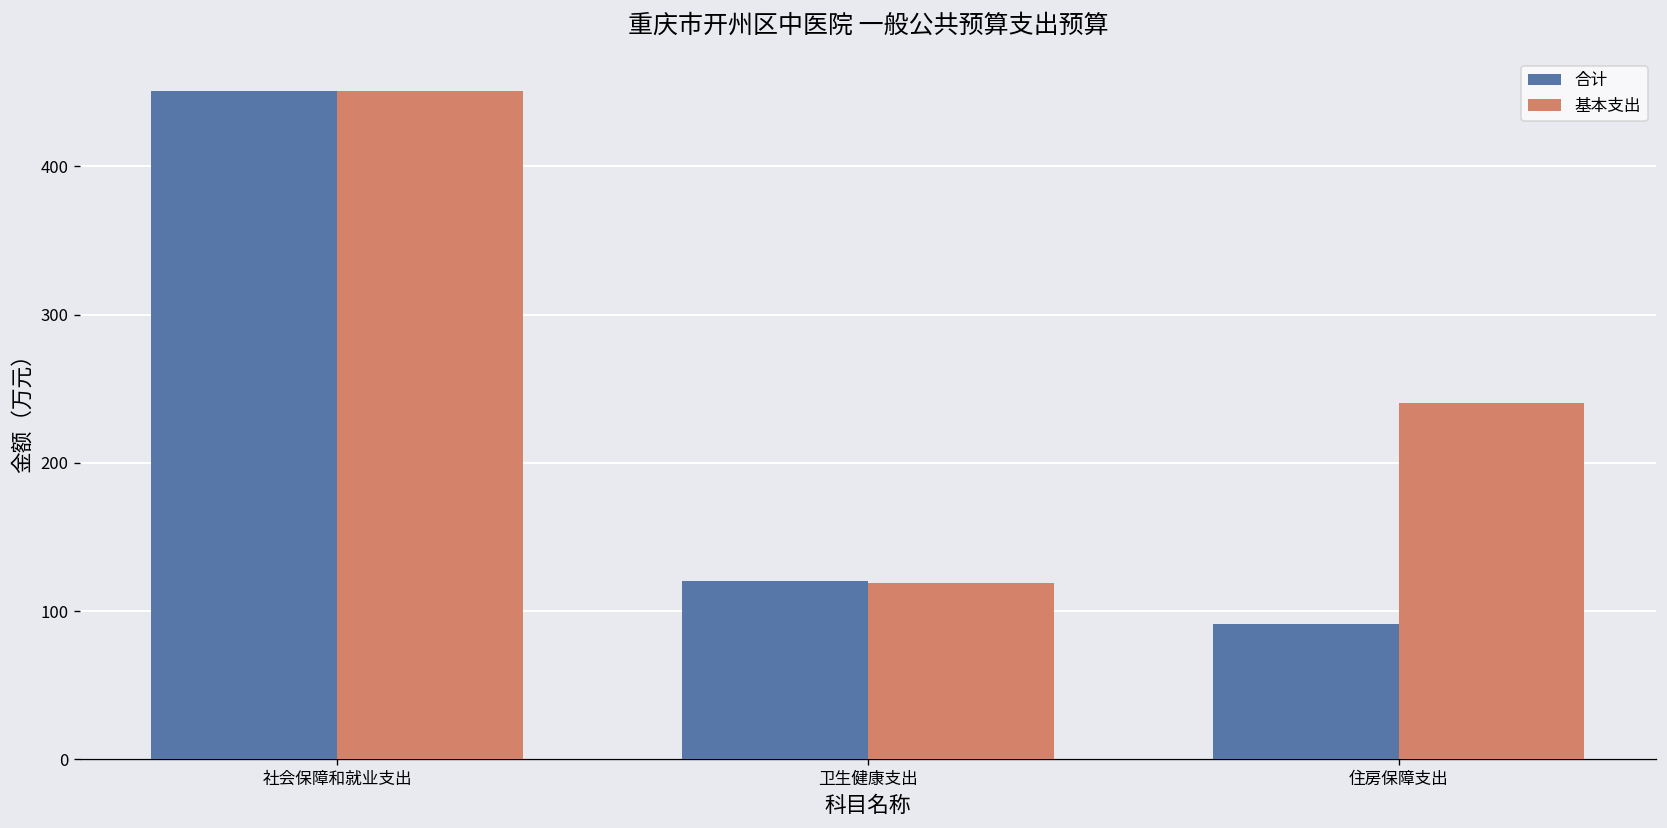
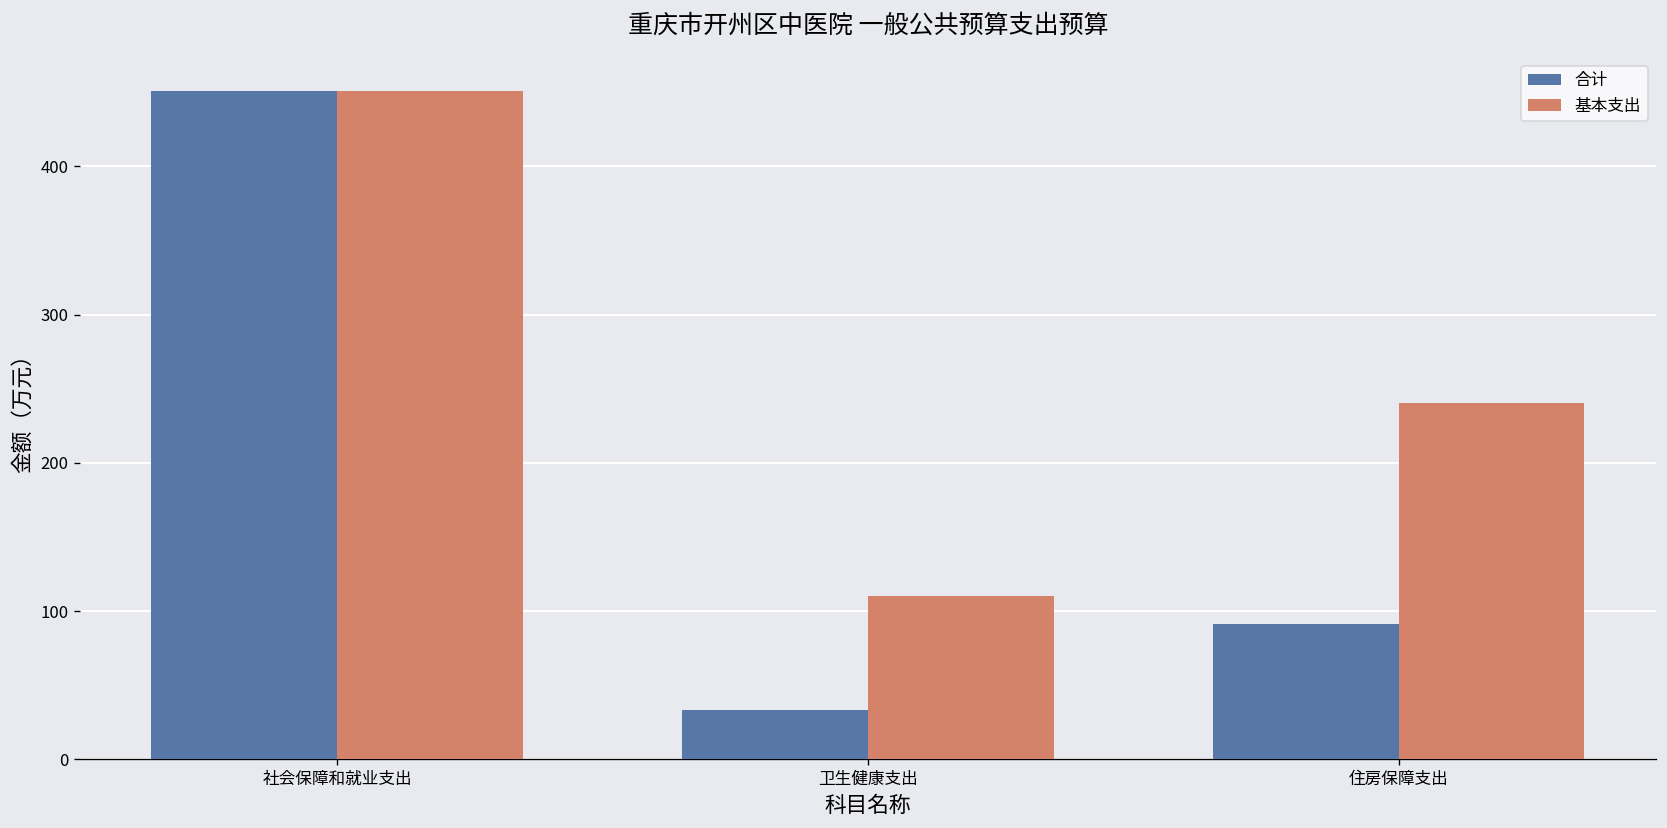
  {
    "合计": {
      "社会保障和就业支出": 451,
-     "卫生健康支出": 120,
+     "卫生健康支出": 33,
      "住房保障支出": 91
    },
    "基本支出": {
      "社会保障和就业支出": 451,
-     "卫生健康支出": 119,
+     "卫生健康支出": 110,
      "住房保障支出": 240
    }
  }
